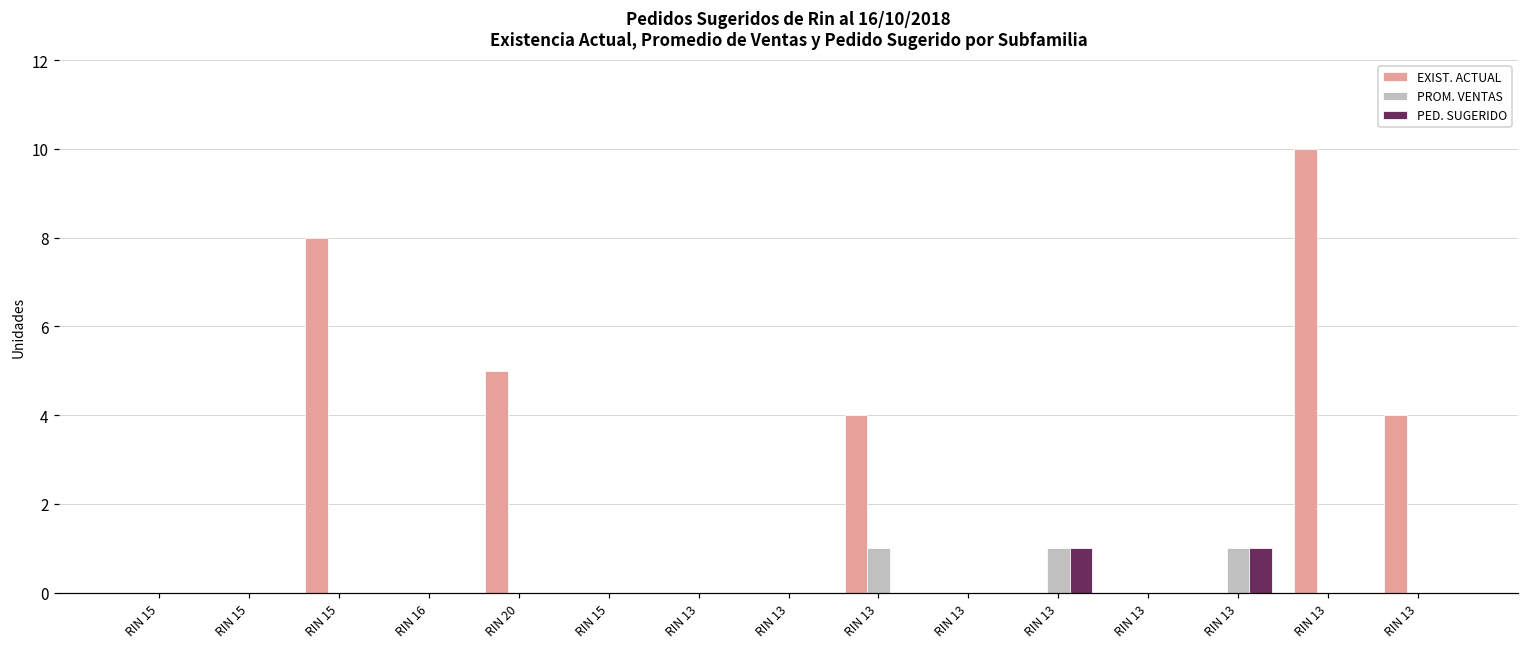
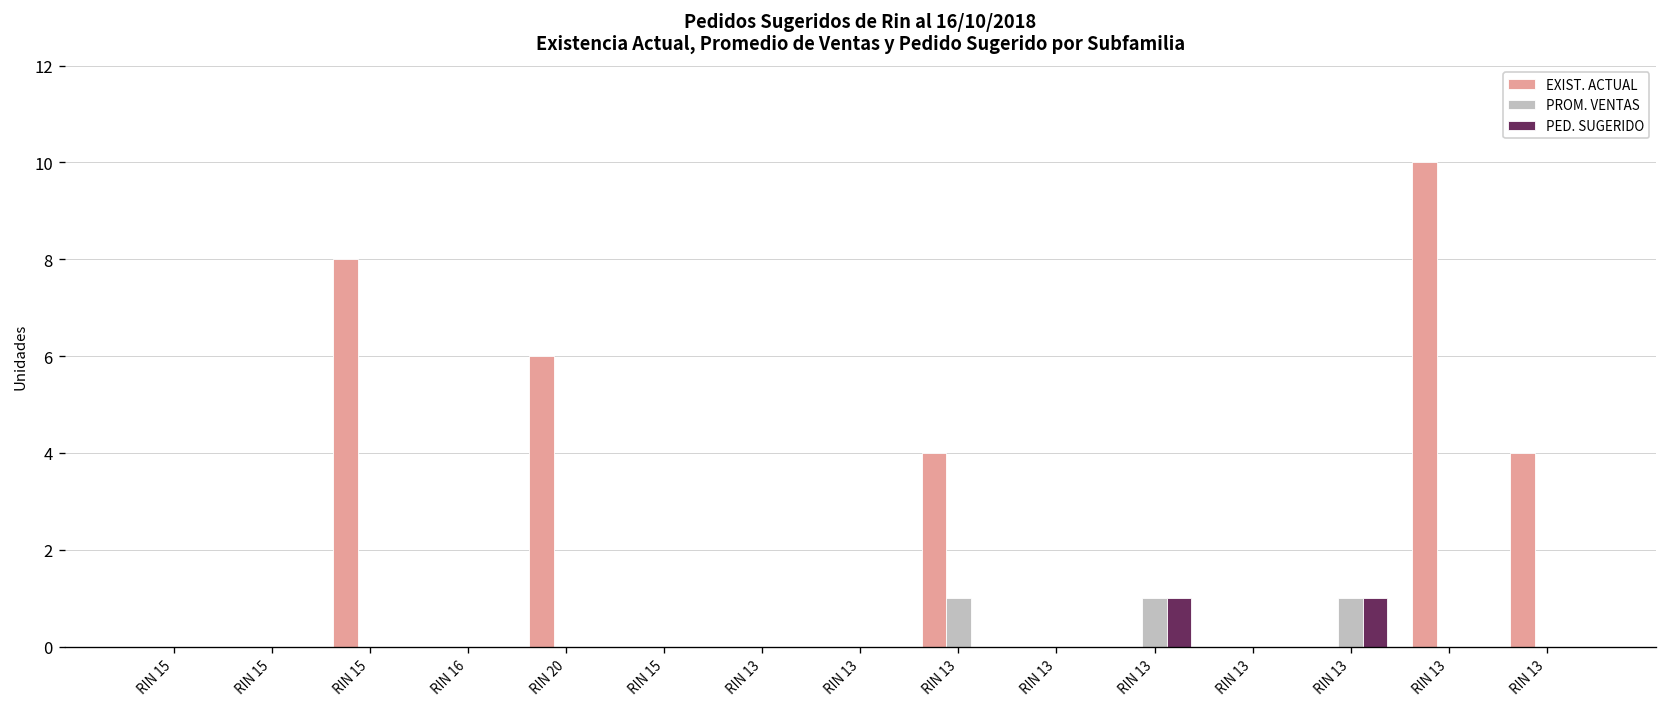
  {
    "EXIST. ACTUAL": {
      "RIN 16": 0,
-     "RIN 20": 5
+     "RIN 20": 6
    },
    "PROM. VENTAS": {
      "RIN 16": 0,
      "RIN 20": 0
    },
    "PED. SUGERIDO": {
      "RIN 16": 0,
      "RIN 20": 0
    }
  }
